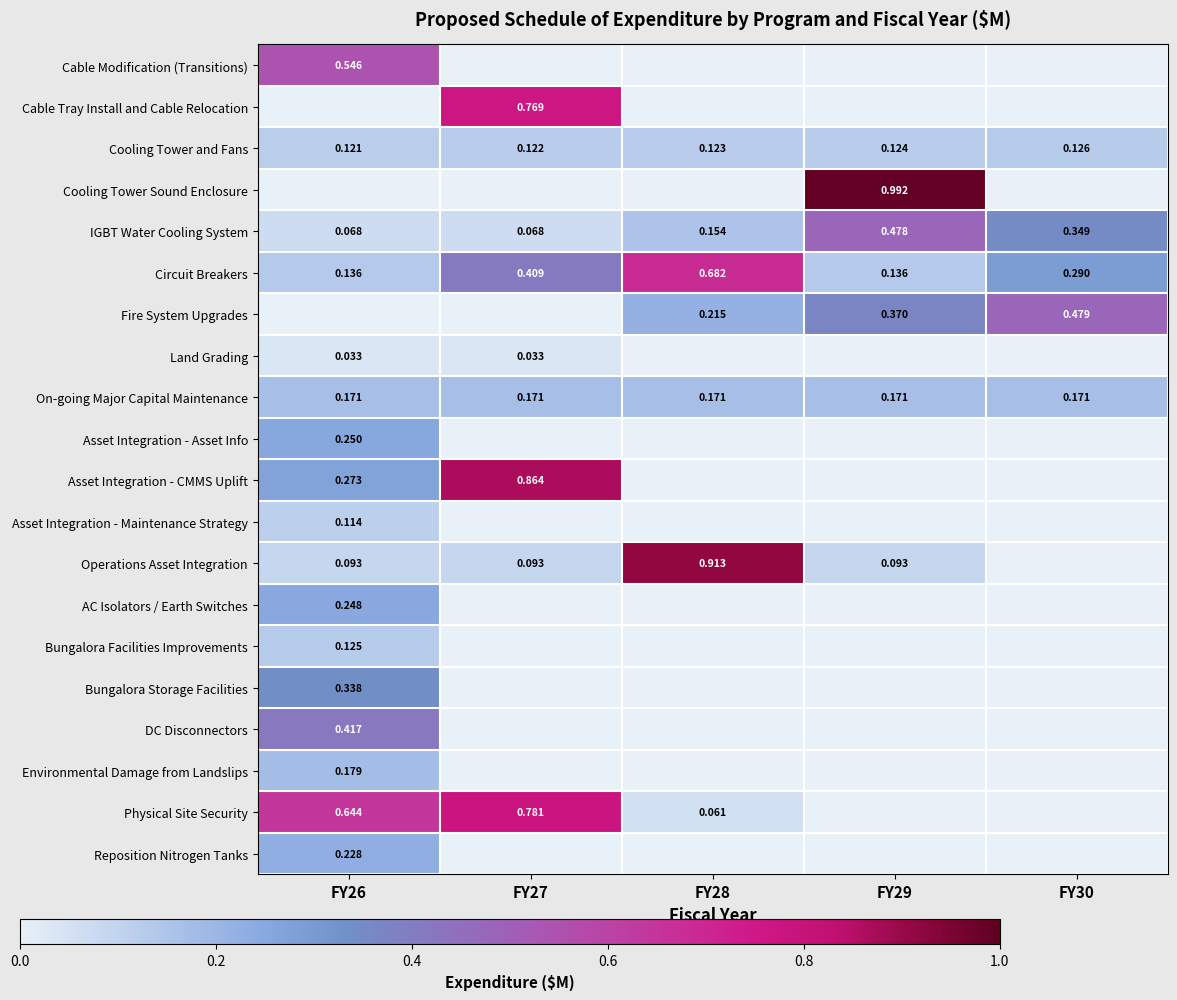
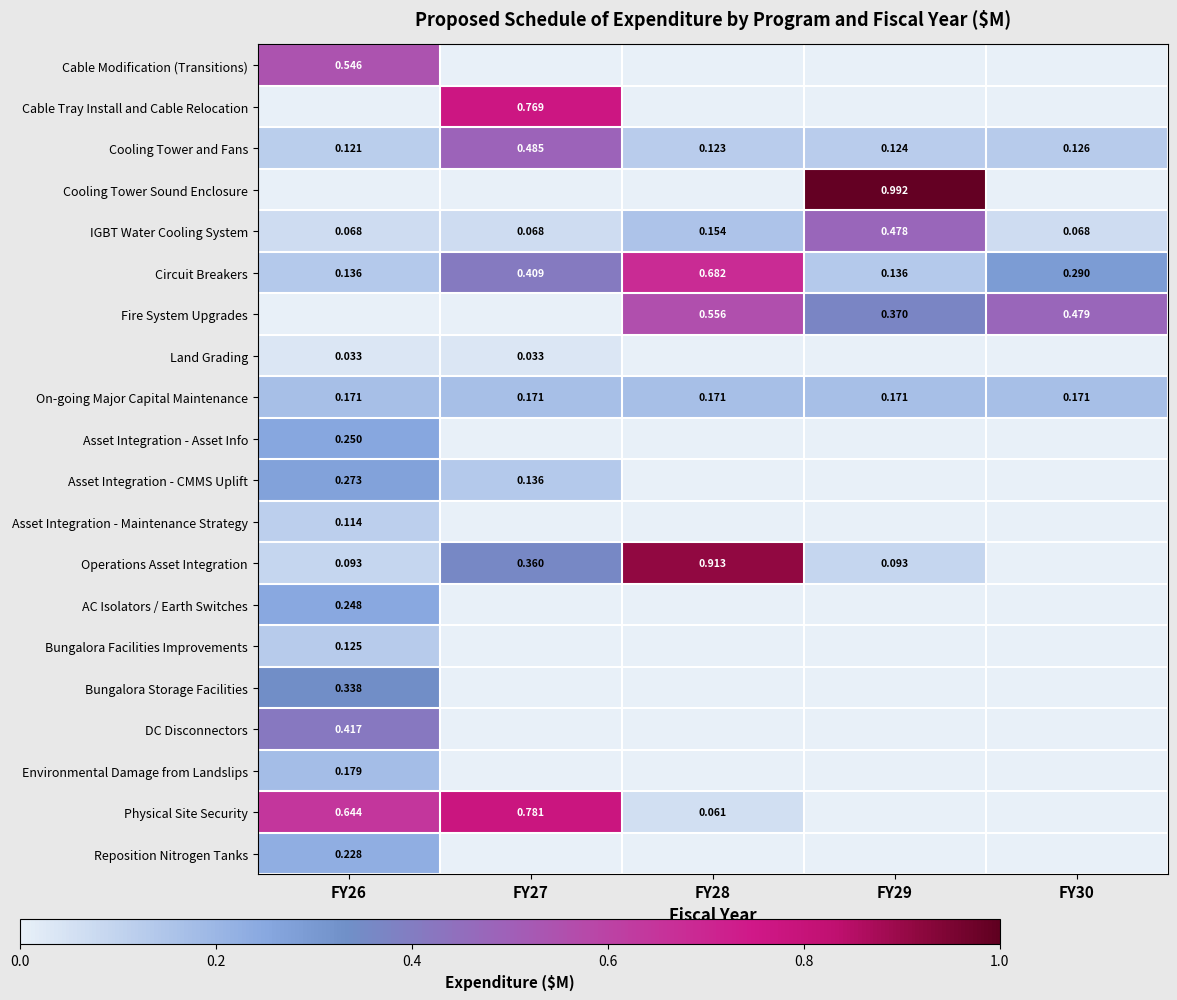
  {
    "Cable Modification (Transitions)": {
      "FY26": 0.546
    },
    "Cable Tray Install and Cable Relocation": {
      "FY27": 0.769
    },
    "Cooling Tower and Fans": {
      "FY26": 0.121,
-     "FY27": 0.122,
+     "FY27": 0.485,
      "FY28": 0.123,
      "FY29": 0.124,
      "FY30": 0.126
    },
    "Cooling Tower Sound Enclosure": {
      "FY29": 0.992
    },
    "IGBT Water Cooling System": {
      "FY26": 0.068,
      "FY27": 0.068,
      "FY28": 0.154,
      "FY29": 0.478,
-     "FY30": 0.349
+     "FY30": 0.068
    },
    "Circuit Breakers": {
      "FY26": 0.136,
      "FY27": 0.409,
      "FY28": 0.682,
      "FY29": 0.136,
      "FY30": 0.290
    },
    "Fire System Upgrades": {
-     "FY28": 0.215,
+     "FY28": 0.556,
      "FY29": 0.370,
      "FY30": 0.479
    },
    "Land Grading": {
      "FY26": 0.033,
      "FY27": 0.033
    },
    "On-going Major Capital Maintenance": {
      "FY26": 0.171,
      "FY27": 0.171,
      "FY28": 0.171,
      "FY29": 0.171,
      "FY30": 0.171
    },
    "Asset Integration - Asset Info": {
      "FY26": 0.250
    },
    "Asset Integration - CMMS Uplift": {
      "FY26": 0.273,
-     "FY27": 0.864
+     "FY27": 0.136
    },
    "Asset Integration - Maintenance Strategy": {
      "FY26": 0.114
    },
    "Operations Asset Integration": {
      "FY26": 0.093,
-     "FY27": 0.093,
+     "FY27": 0.360,
      "FY28": 0.913,
      "FY29": 0.093
    },
    "AC Isolators / Earth Switches": {
      "FY26": 0.248
    },
    "Bungalora Facilities Improvements": {
      "FY26": 0.125
    },
    "Bungalora Storage Facilities": {
      "FY26": 0.338
    },
    "DC Disconnectors": {
      "FY26": 0.417
    },
    "Environmental Damage from Landslips": {
      "FY26": 0.179
    },
    "Physical Site Security": {
      "FY26": 0.644,
      "FY27": 0.781,
      "FY28": 0.061
    },
    "Reposition Nitrogen Tanks": {
      "FY26": 0.228
    }
  }
